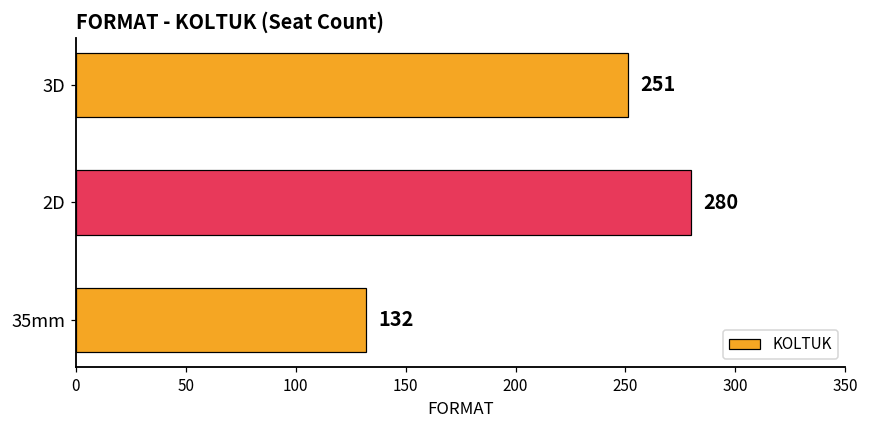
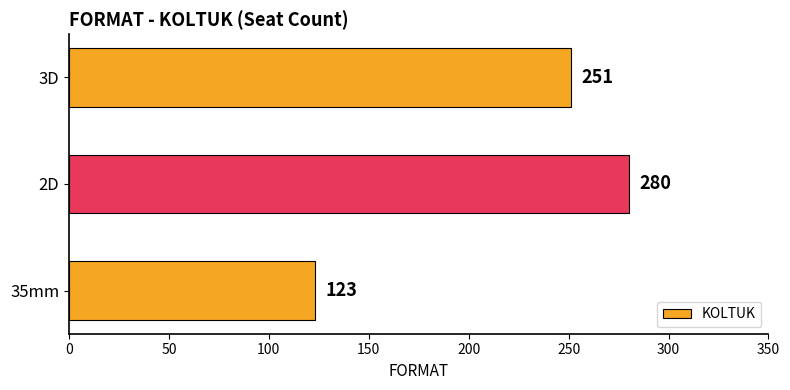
  {
    "3D": 251,
    "2D": 280,
-   "35mm": 132
+   "35mm": 123
  }
